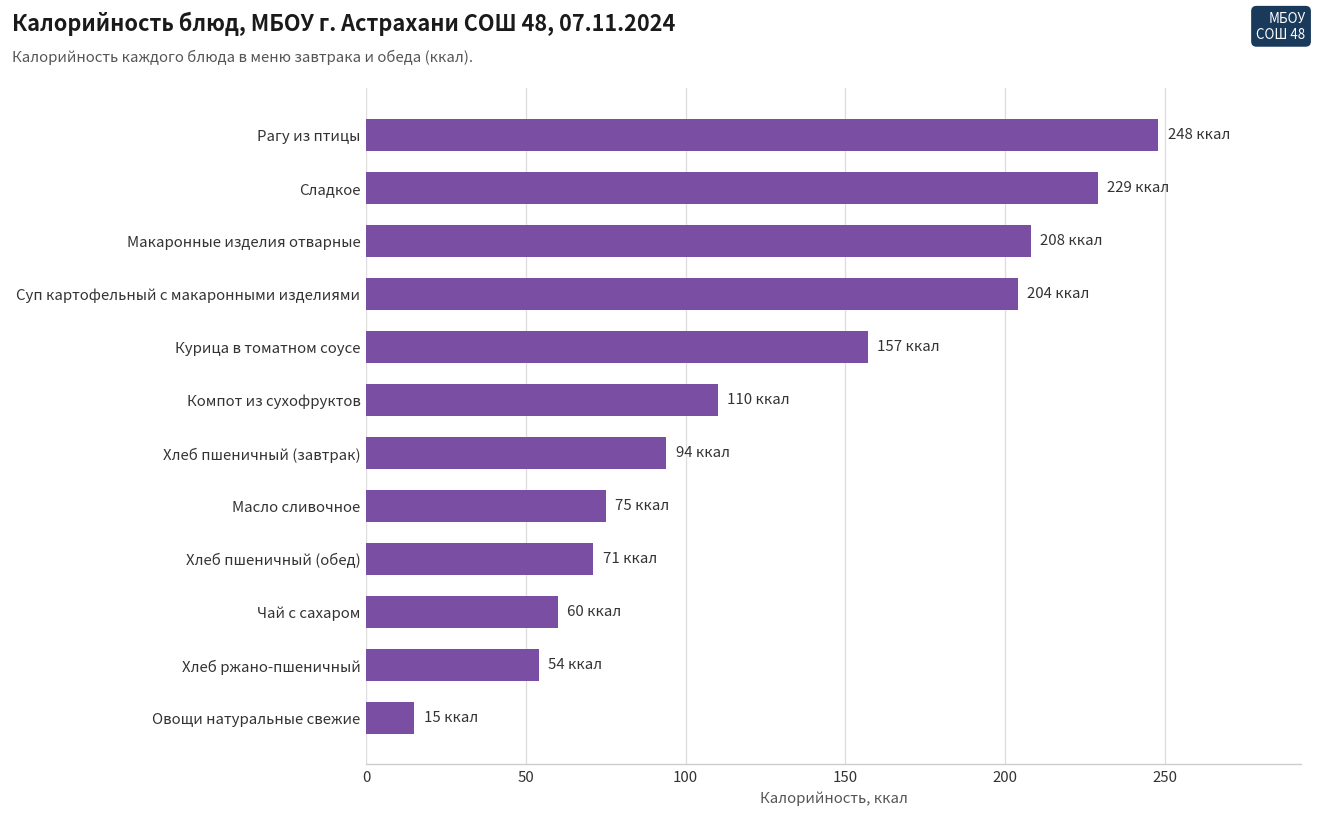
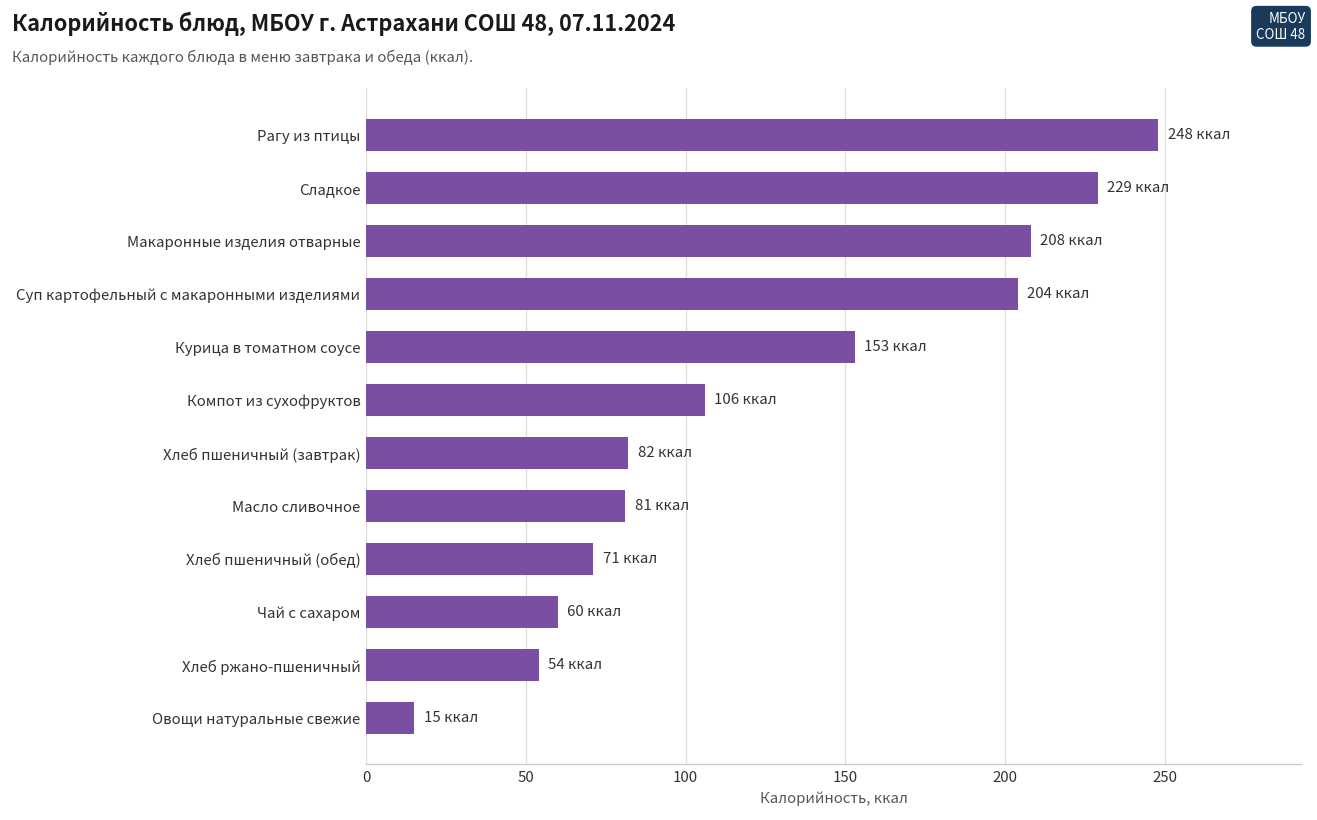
  {
    "Рагу из птицы": 248,
    "Сладкое": 229,
    "Макаронные изделия отварные": 208,
    "Суп картофельный с макаронными изделиями": 204,
-   "Курица в томатном соусе": 157,
-   "Компот из сухофруктов": 110,
-   "Хлеб пшеничный (завтрак)": 94,
-   "Масло сливочное": 75,
+   "Курица в томатном соусе": 153,
+   "Компот из сухофруктов": 106,
+   "Хлеб пшеничный (завтрак)": 82,
+   "Масло сливочное": 81,
    "Хлеб пшеничный (обед)": 71,
    "Чай с сахаром": 60,
    "Хлеб ржано-пшеничный": 54,
    "Овощи натуральные свежие": 15
  }
